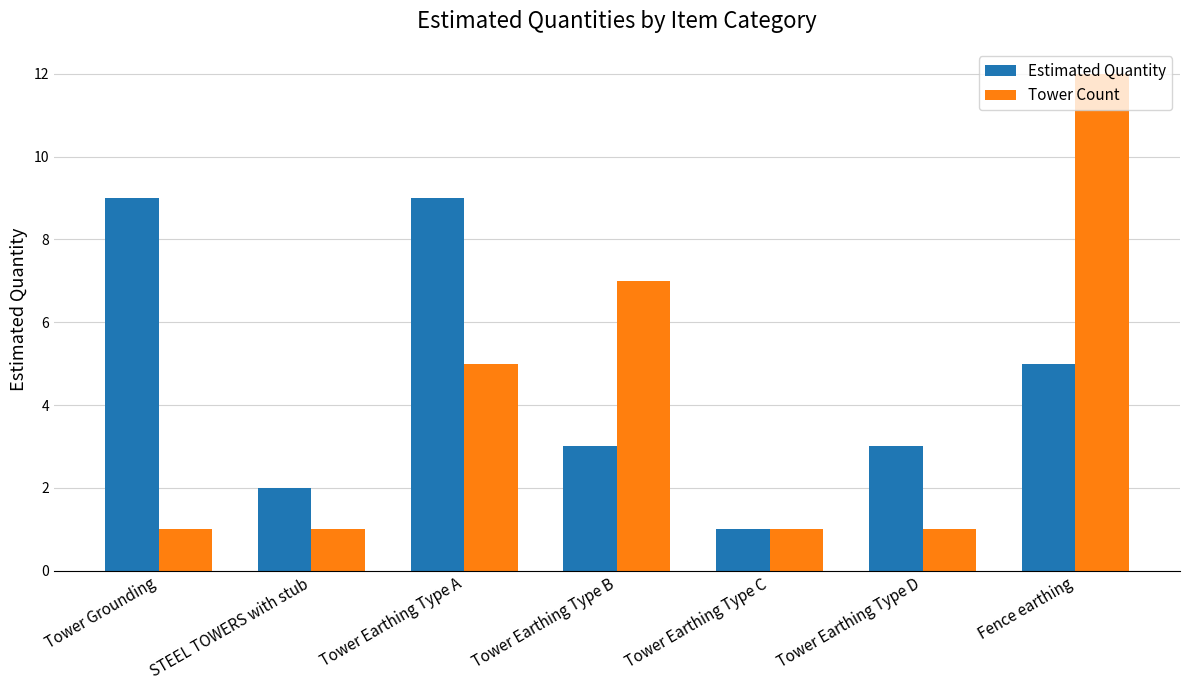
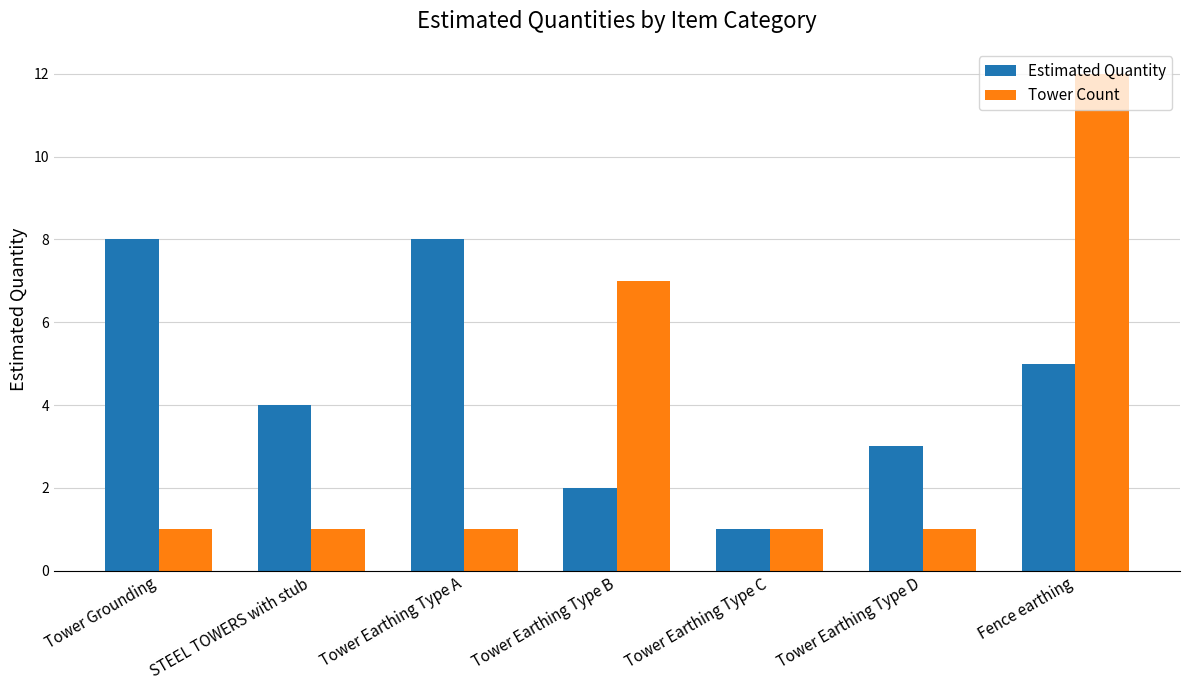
  {
    "Estimated Quantity": {
-     "Tower Grounding": 9,
-     "STEEL TOWERS with stub": 2,
-     "Tower Earthing Type A": 9,
-     "Tower Earthing Type B": 3,
+     "Tower Grounding": 8,
+     "STEEL TOWERS with stub": 4,
+     "Tower Earthing Type A": 8,
+     "Tower Earthing Type B": 2,
      "Tower Earthing Type C": 1,
      "Tower Earthing Type D": 3,
      "Fence earthing": 5
    },
    "Tower Count": {
      "Tower Grounding": 1,
      "STEEL TOWERS with stub": 1,
-     "Tower Earthing Type A": 5,
+     "Tower Earthing Type A": 1,
      "Tower Earthing Type B": 7,
      "Tower Earthing Type C": 1,
      "Tower Earthing Type D": 1
    }
  }
